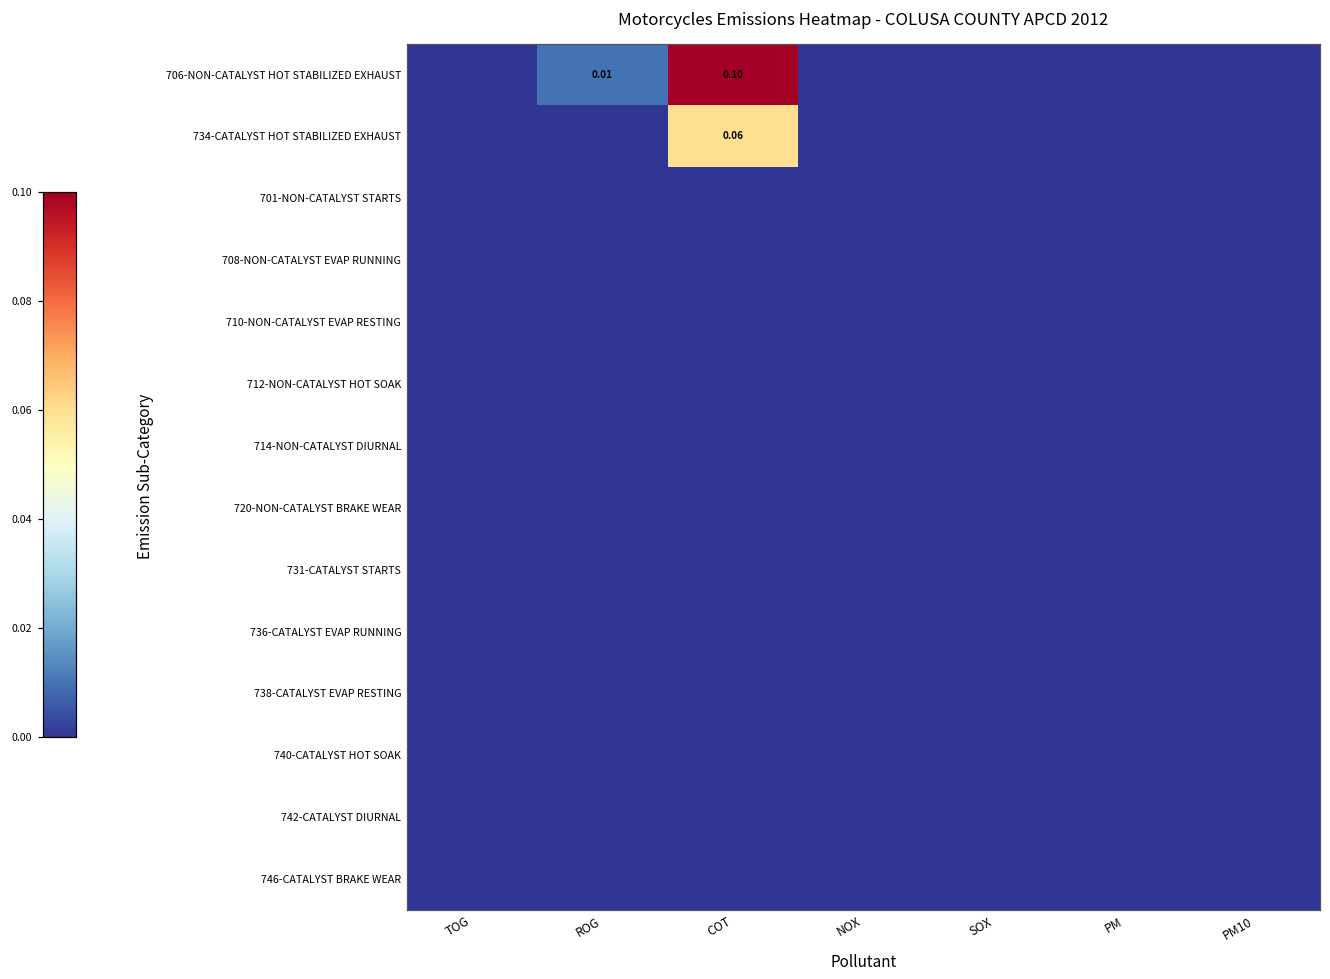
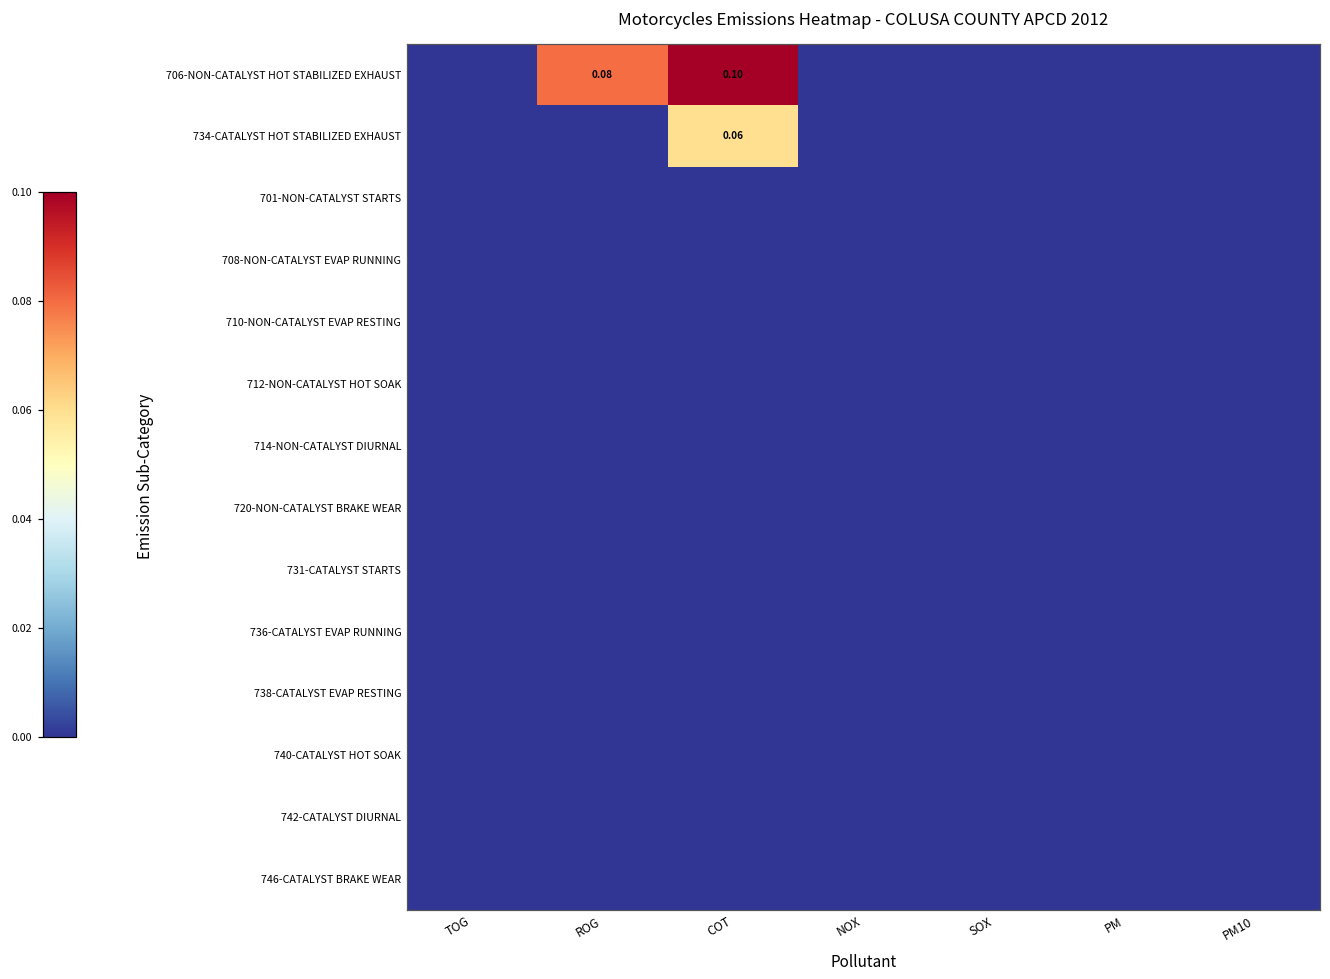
  {
    "706-NON-CATALYST HOT STABILIZED EXHAUST": {
-     "ROG": 0.01,
+     "ROG": 0.08,
      "COT": 0.10
    },
    "734-CATALYST HOT STABILIZED EXHAUST": {
      "COT": 0.06
    }
  }
